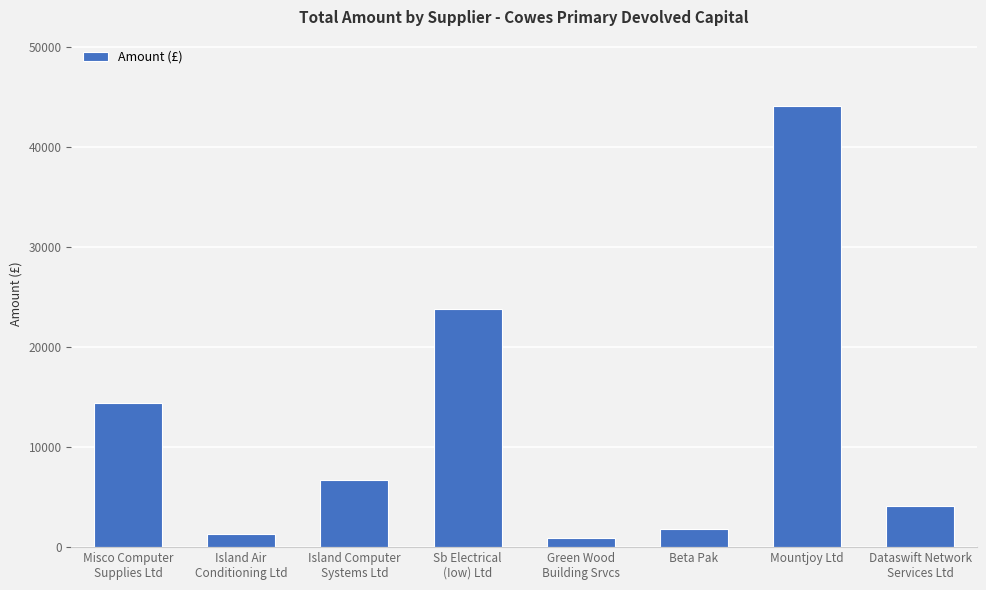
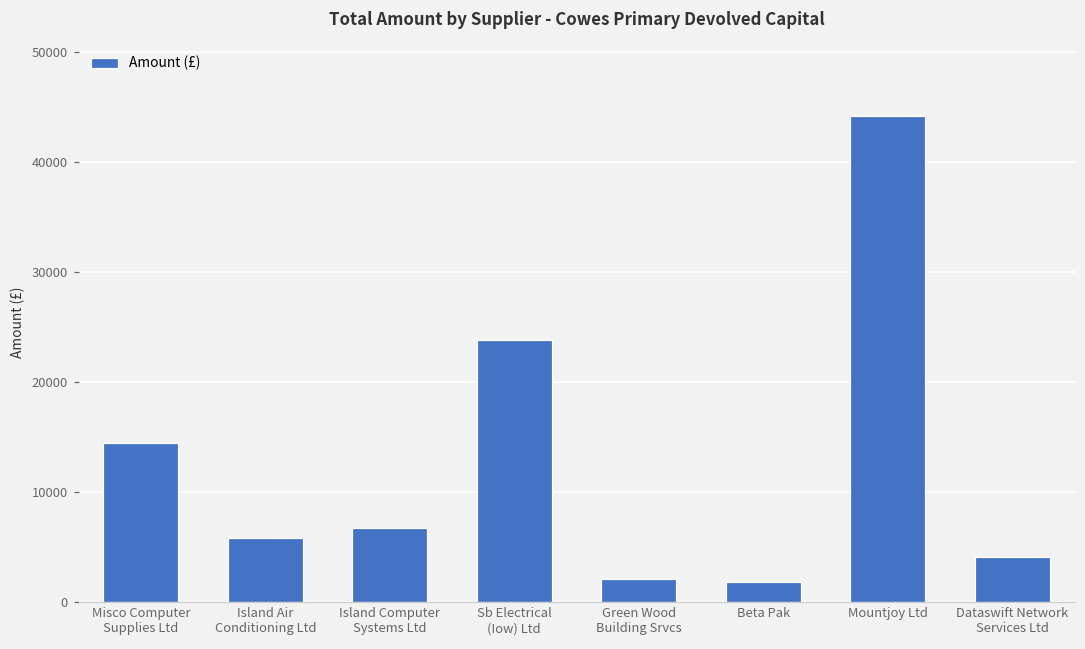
  {
    "Misco Computer Supplies Ltd": 14000,
-   "Island Air Conditioning Ltd": 1000,
+   "Island Air Conditioning Ltd": 6000,
    "Island Computer Systems Ltd": 7000,
    "Sb Electrical (Iow) Ltd": 24000,
-   "Green Wood Building Srvcs": 1000,
+   "Green Wood Building Srvcs": 2000,
    "Beta Pak": 2000,
    "Mountjoy Ltd": 44000,
    "Dataswift Network Services Ltd": 4000
  }
